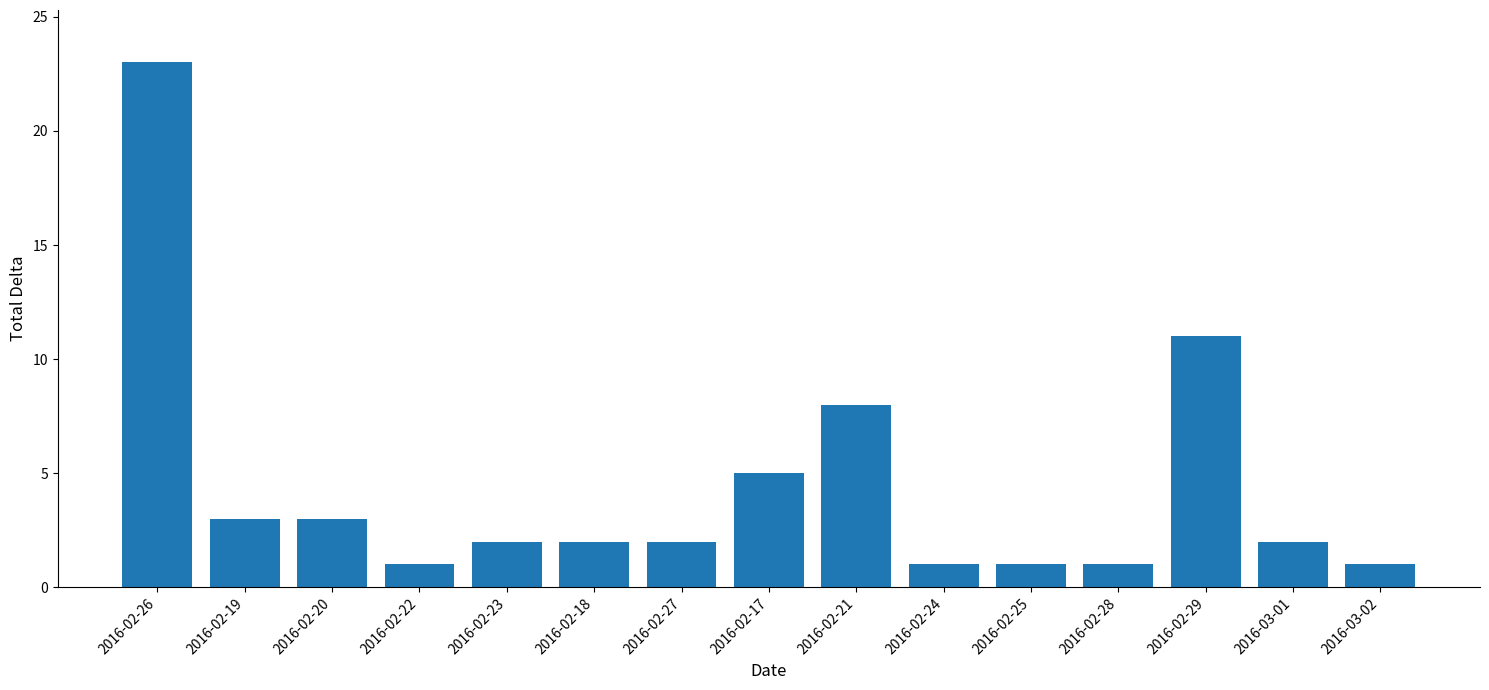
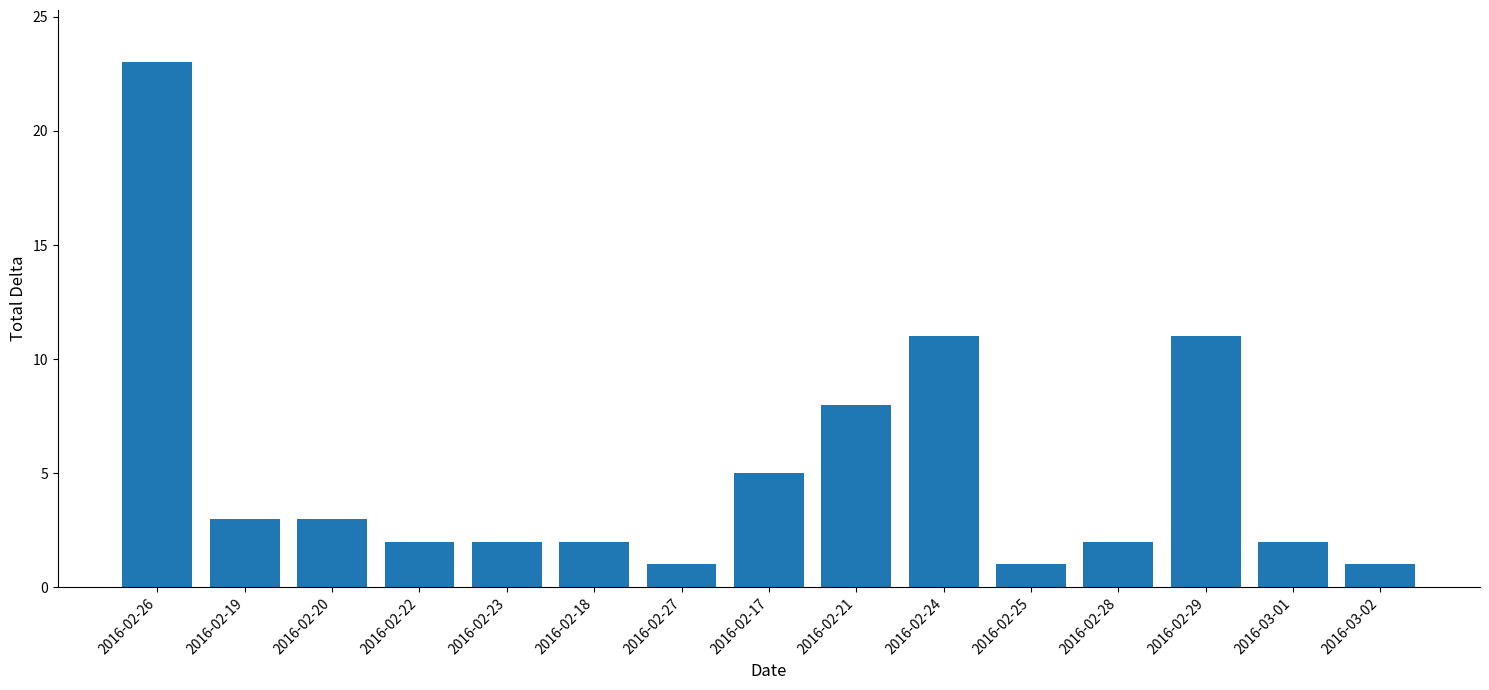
  {
    "2016-02-26": 23,
    "2016-02-19": 3,
    "2016-02-20": 3,
-   "2016-02-22": 1,
+   "2016-02-22": 2,
    "2016-02-23": 2,
    "2016-02-18": 2,
-   "2016-02-27": 2,
+   "2016-02-27": 1,
    "2016-02-17": 5,
    "2016-02-21": 8,
-   "2016-02-24": 1,
+   "2016-02-24": 11,
    "2016-02-25": 1,
-   "2016-02-28": 1,
+   "2016-02-28": 2,
    "2016-02-29": 11,
    "2016-03-01": 2,
    "2016-03-02": 1
  }
